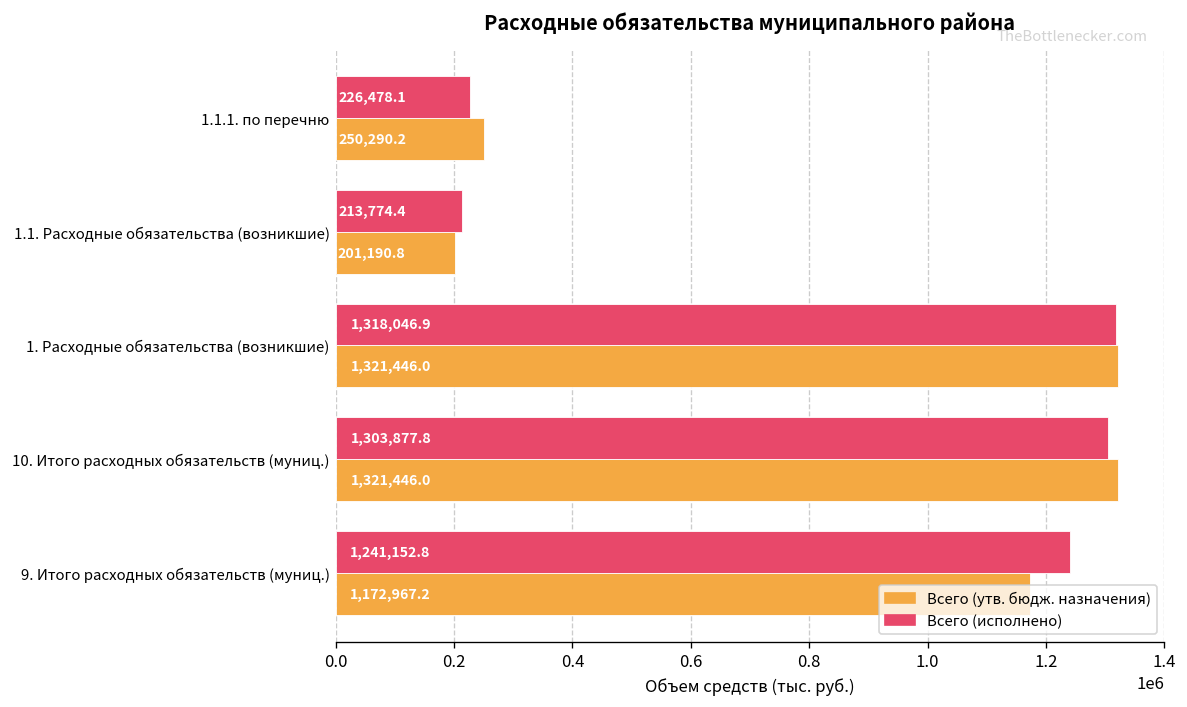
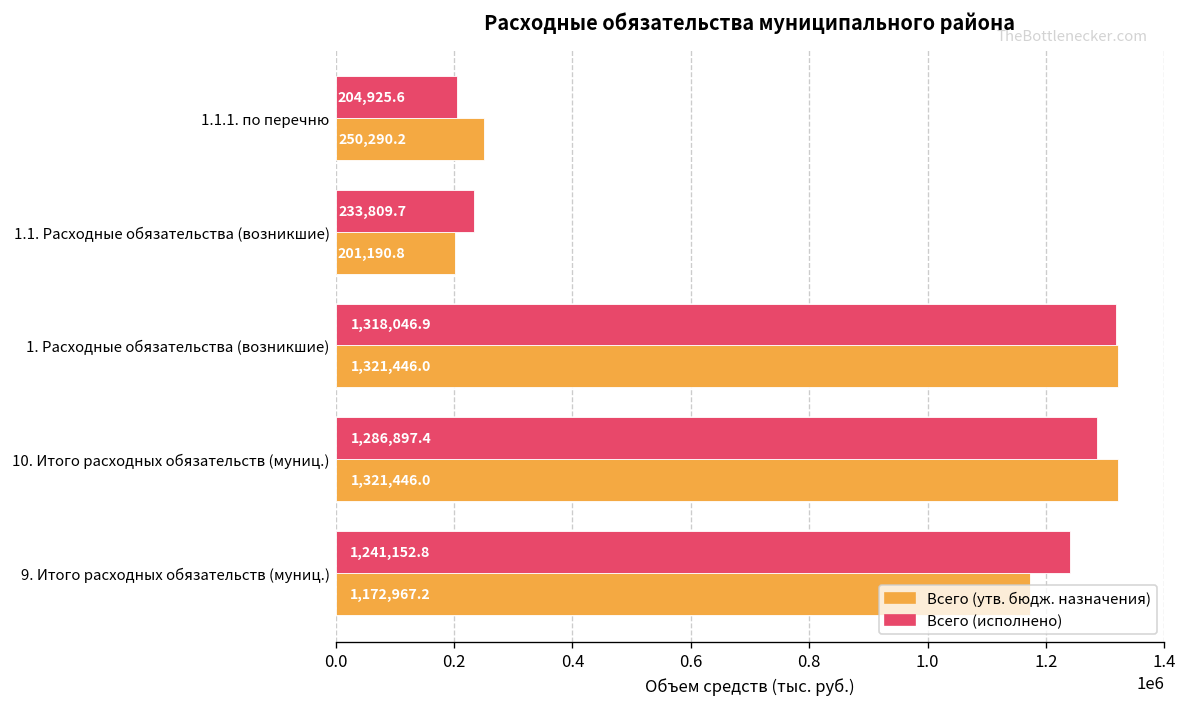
  {
    "Всего (утв. бюдж. назначения)": {
      "1.1.1. по перечню": "250,290.2",
      "1.1. Расходные обязательства (возникшие)": "201,190.8",
      "1. Расходные обязательства (возникшие)": "1,321,446.0",
      "10. Итого расходных обязательств (муниц.)": "1,321,446.0"
    },
    "Всего (исполнено)": {
-     "1.1.1. по перечню": "226,478.1",
-     "1.1. Расходные обязательства (возникшие)": "213,774.4",
+     "1.1.1. по перечню": "204,925.6",
+     "1.1. Расходные обязательства (возникшие)": "233,809.7",
      "1. Расходные обязательства (возникшие)": "1,318,046.9",
-     "10. Итого расходных обязательств (муниц.)": "1,303,877.8",
+     "10. Итого расходных обязательств (муниц.)": "1,286,897.4",
      "9. Итого расходных обязательств (муниц.)": "1,241,152.8"
    }
  }
